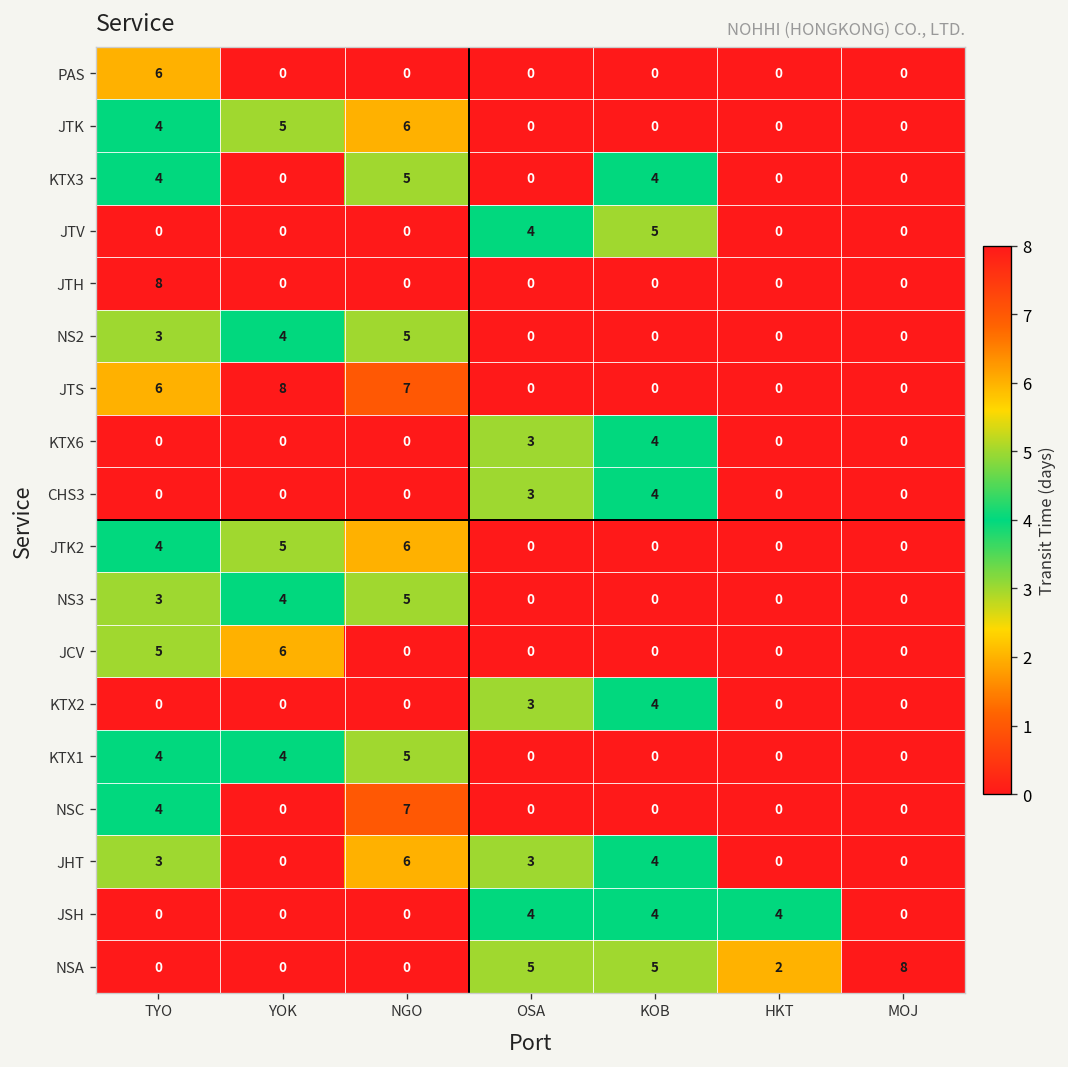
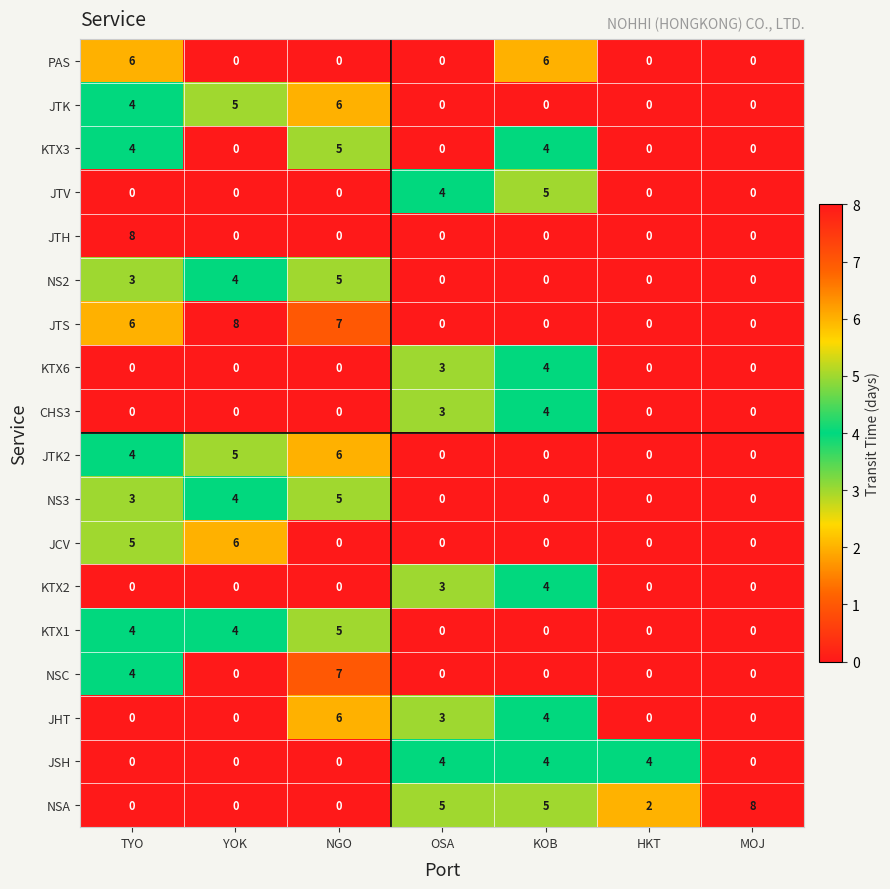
  {
    "PAS": {
      "TYO": 6,
      "YOK": 0,
      "NGO": 0,
      "OSA": 0,
-     "KOB": 0,
+     "KOB": 6,
      "HKT": 0,
      "MOJ": 0
    },
    "JTK": {
      "TYO": 4,
      "YOK": 5,
      "NGO": 6,
      "OSA": 0,
      "KOB": 0,
      "HKT": 0,
      "MOJ": 0
    },
    "KTX3": {
      "TYO": 4,
      "YOK": 0,
      "NGO": 5,
      "OSA": 0,
      "KOB": 4,
      "HKT": 0,
      "MOJ": 0
    },
    "JTV": {
      "TYO": 0,
      "YOK": 0,
      "NGO": 0,
      "OSA": 4,
      "KOB": 5,
      "HKT": 0,
      "MOJ": 0
    },
    "JTH": {
      "TYO": 8,
      "YOK": 0,
      "NGO": 0,
      "OSA": 0,
      "KOB": 0,
      "HKT": 0,
      "MOJ": 0
    },
    "NS2": {
      "TYO": 3,
      "YOK": 4,
      "NGO": 5,
      "OSA": 0,
      "KOB": 0,
      "HKT": 0,
      "MOJ": 0
    },
    "JTS": {
      "TYO": 6,
      "YOK": 8,
      "NGO": 7,
      "OSA": 0,
      "KOB": 0,
      "HKT": 0,
      "MOJ": 0
    },
    "KTX6": {
      "TYO": 0,
      "YOK": 0,
      "NGO": 0,
      "OSA": 3,
      "KOB": 4,
      "HKT": 0,
      "MOJ": 0
    },
    "CHS3": {
      "TYO": 0,
      "YOK": 0,
      "NGO": 0,
      "OSA": 3,
      "KOB": 4,
      "HKT": 0,
      "MOJ": 0
    },
    "JTK2": {
      "TYO": 4,
      "YOK": 5,
      "NGO": 6,
      "OSA": 0,
      "KOB": 0,
      "HKT": 0,
      "MOJ": 0
    },
    "NS3": {
      "TYO": 3,
      "YOK": 4,
      "NGO": 5,
      "OSA": 0,
      "KOB": 0,
      "HKT": 0,
      "MOJ": 0
    },
    "JCV": {
      "TYO": 5,
      "YOK": 6,
      "NGO": 0,
      "OSA": 0,
      "KOB": 0,
      "HKT": 0,
      "MOJ": 0
    },
    "KTX2": {
      "TYO": 0,
      "YOK": 0,
      "NGO": 0,
      "OSA": 3,
      "KOB": 4,
      "HKT": 0,
      "MOJ": 0
    },
    "KTX1": {
      "TYO": 4,
      "YOK": 4,
      "NGO": 5,
      "OSA": 0,
      "KOB": 0,
      "HKT": 0,
      "MOJ": 0
    },
    "NSC": {
      "TYO": 4,
      "YOK": 0,
      "NGO": 7,
      "OSA": 0,
      "KOB": 0,
      "HKT": 0,
      "MOJ": 0
    },
    "JHT": {
-     "TYO": 3,
+     "TYO": 0,
      "YOK": 0,
      "NGO": 6,
      "OSA": 3,
      "KOB": 4,
      "HKT": 0,
      "MOJ": 0
    },
    "JSH": {
      "TYO": 0,
      "YOK": 0,
      "NGO": 0,
      "OSA": 4,
      "KOB": 4,
      "HKT": 4,
      "MOJ": 0
    },
    "NSA": {
      "TYO": 0,
      "YOK": 0,
      "NGO": 0,
      "OSA": 5,
      "KOB": 5,
      "HKT": 2,
      "MOJ": 8
    }
  }
